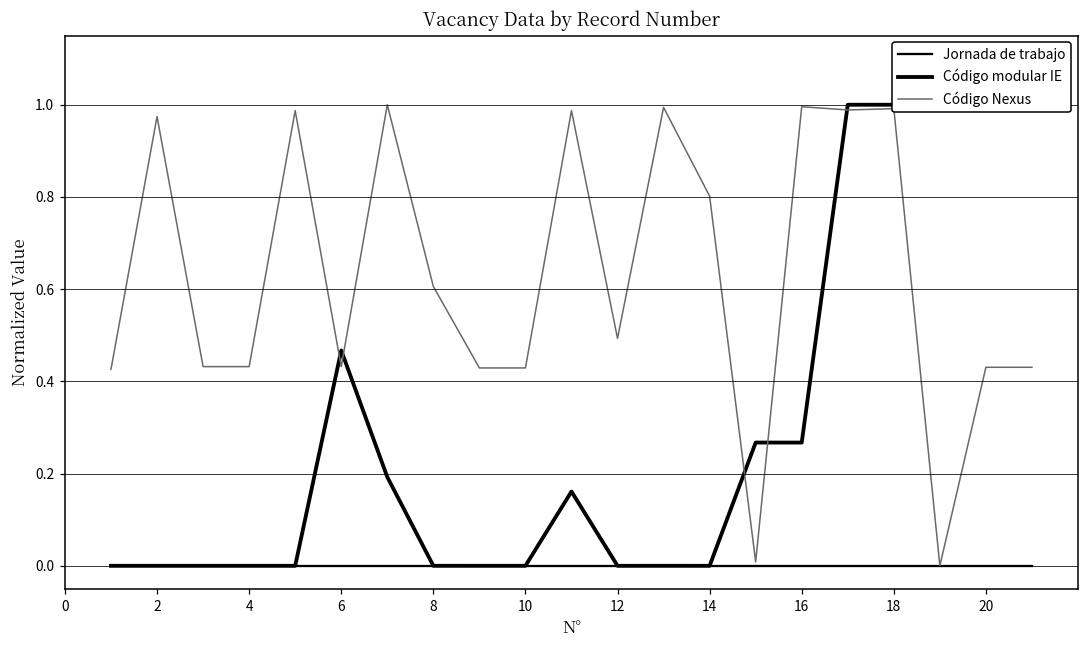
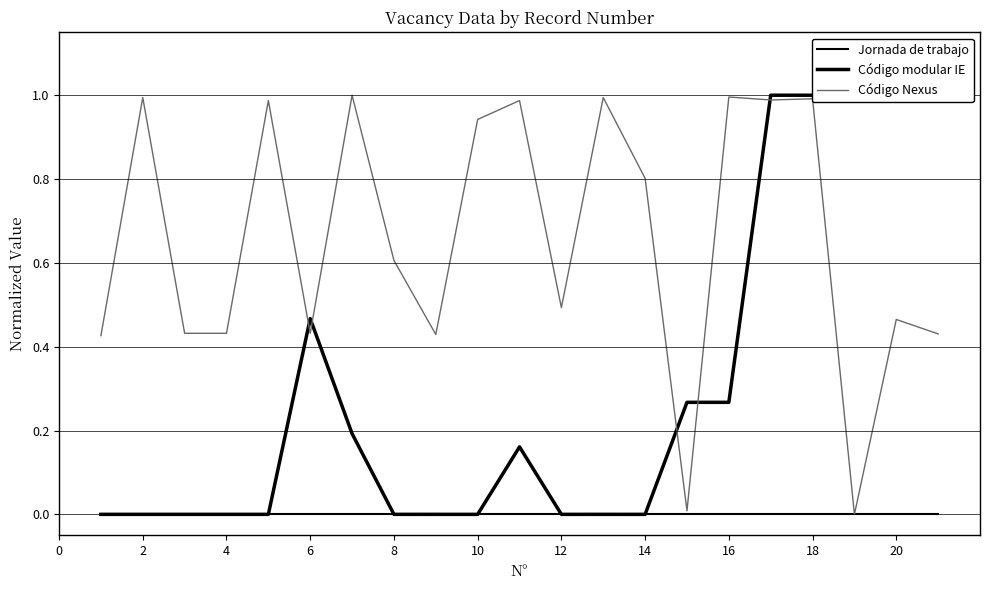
  {
    "Código Nexus": {
-     "2": 0.97,
+     "2": 0.99,
      "4": 0.43,
      "6": 0.43,
      "8": 0.61,
-     "10": 0.43,
+     "10": 0.94,
      "12": 0.49,
      "14": 0.80,
      "16": 1.00,
-     "20": 0.43
+     "20": 0.46
    }
  }
